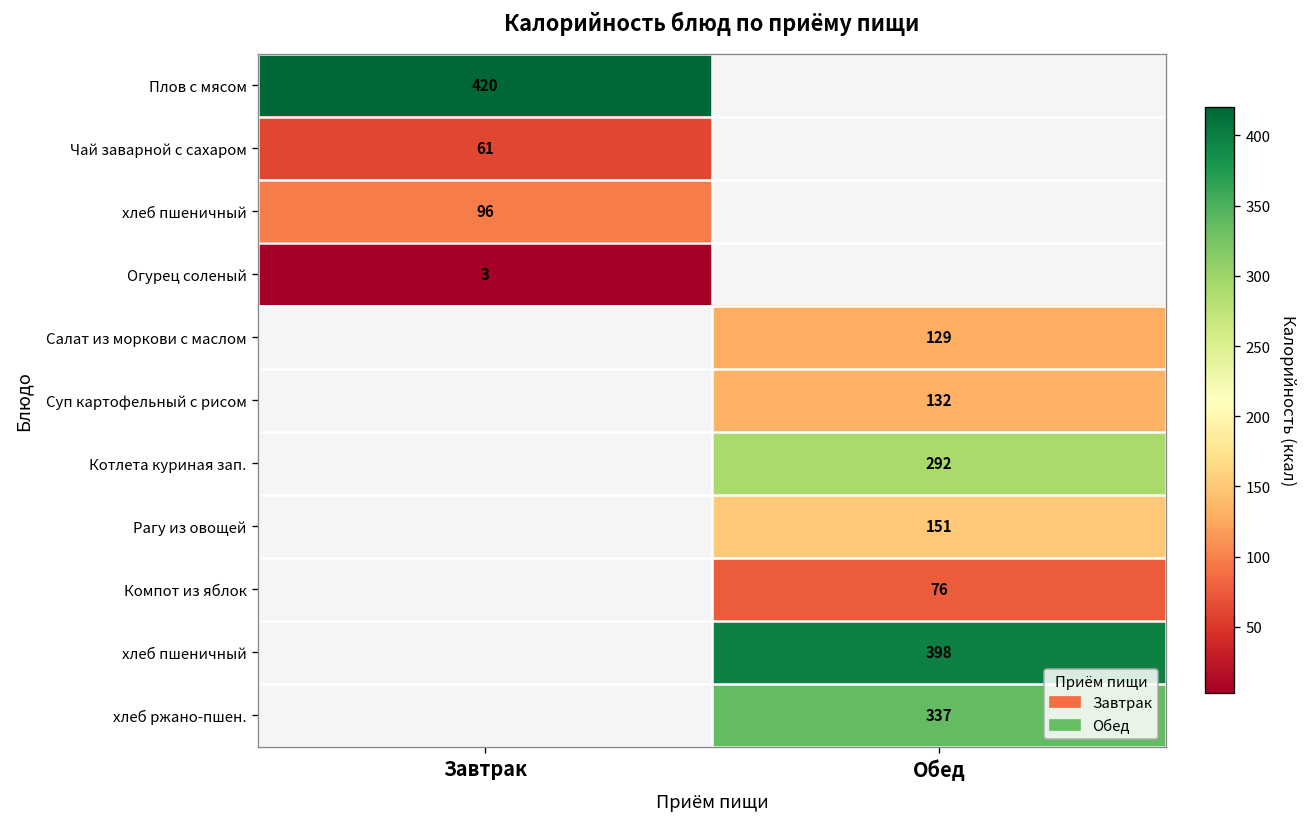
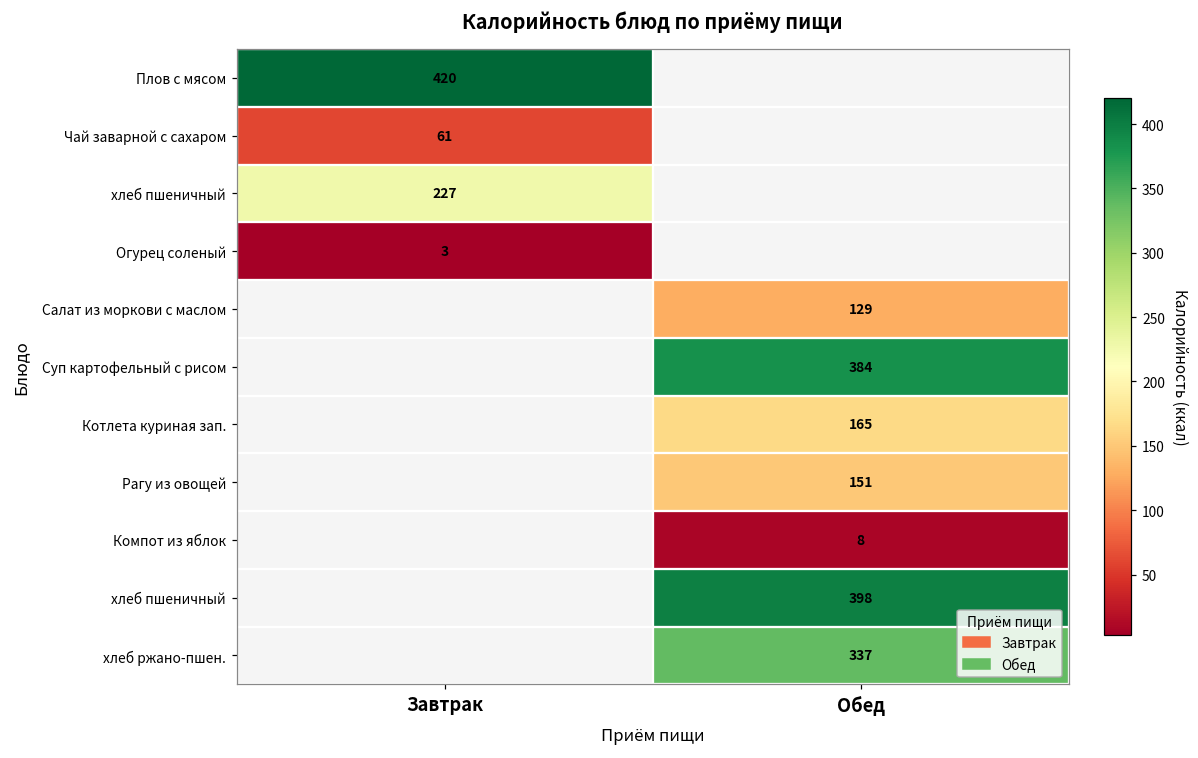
  {
    "Плов с мясом": {
      "Завтрак": 420
    },
    "Чай заварной с сахаром": {
      "Завтрак": 61
    },
    "хлеб пшеничный": {
-     "Завтрак": 96,
+     "Завтрак": 227,
      "Обед": 398
    },
    "Огурец соленый": {
      "Завтрак": 3
    },
    "Салат из моркови с маслом": {
      "Обед": 129
    },
    "Суп картофельный с рисом": {
-     "Обед": 132
+     "Обед": 384
    },
    "Котлета куриная зап.": {
-     "Обед": 292
+     "Обед": 165
    },
    "Рагу из овощей": {
      "Обед": 151
    },
    "Компот из яблок": {
-     "Обед": 76
+     "Обед": 8
    },
    "хлеб ржано-пшен.": {
      "Обед": 337
    }
  }
